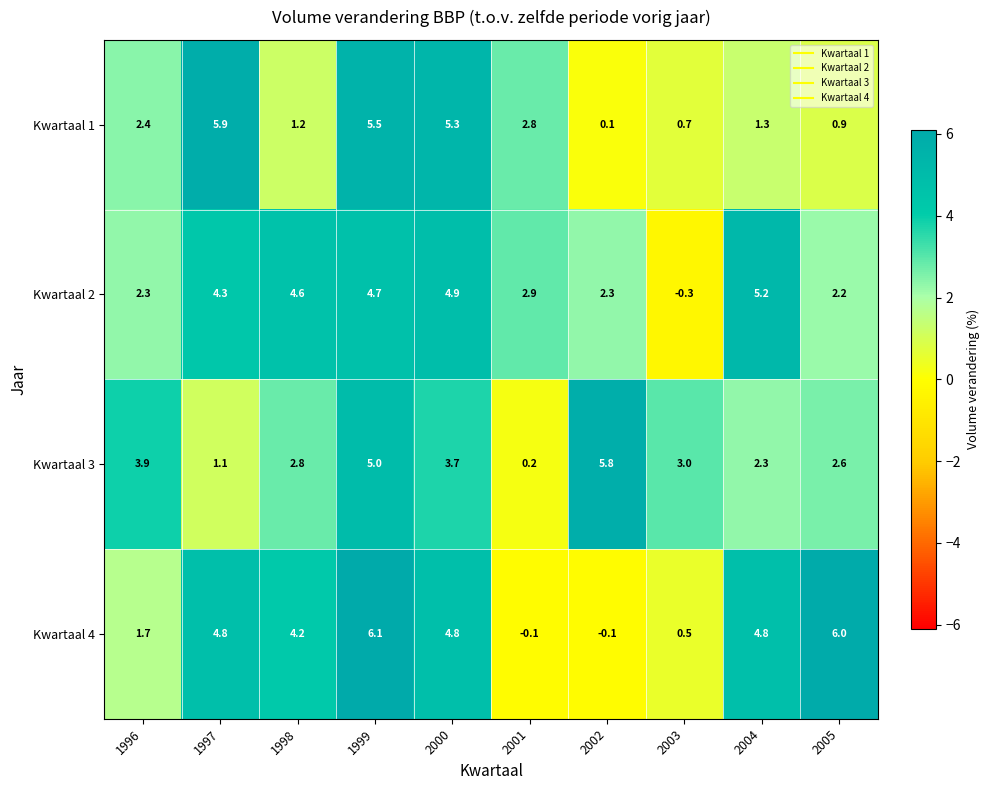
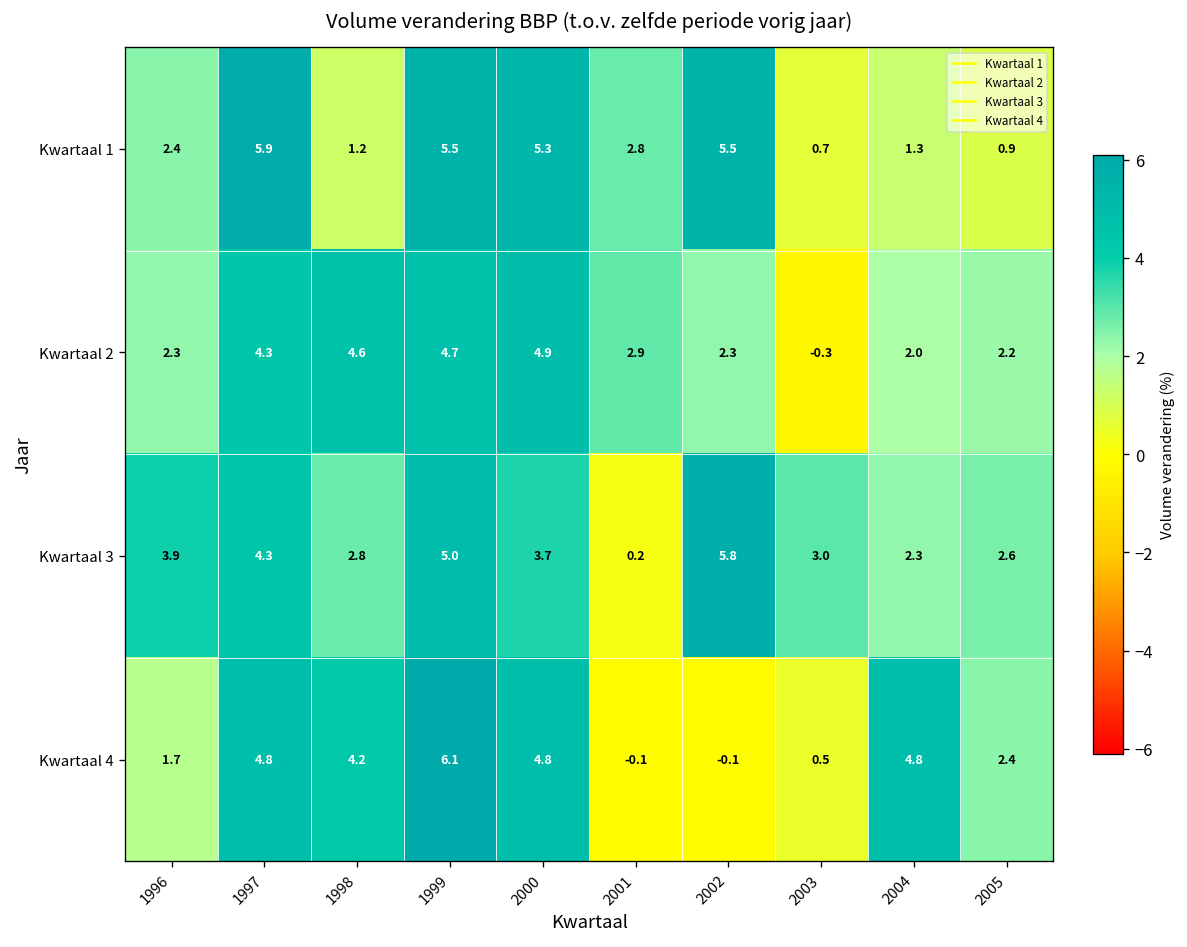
  {
    "Kwartaal 1": {
      "1996": 2.4,
      "1997": 5.9,
      "1998": 1.2,
      "1999": 5.5,
      "2000": 5.3,
      "2001": 2.8,
-     "2002": 0.1,
+     "2002": 5.5,
      "2003": 0.7,
      "2004": 1.3,
      "2005": 0.9
    },
    "Kwartaal 2": {
      "1996": 2.3,
      "1997": 4.3,
      "1998": 4.6,
      "1999": 4.7,
      "2000": 4.9,
      "2001": 2.9,
      "2002": 2.3,
      "2003": -0.3,
-     "2004": 5.2,
+     "2004": 2.0,
      "2005": 2.2
    },
    "Kwartaal 3": {
      "1996": 3.9,
-     "1997": 1.1,
+     "1997": 4.3,
      "1998": 2.8,
      "1999": 5.0,
      "2000": 3.7,
      "2001": 0.2,
      "2002": 5.8,
      "2003": 3.0,
      "2004": 2.3,
      "2005": 2.6
    },
    "Kwartaal 4": {
      "1996": 1.7,
      "1997": 4.8,
      "1998": 4.2,
      "1999": 6.1,
      "2000": 4.8,
      "2001": -0.1,
      "2002": -0.1,
      "2003": 0.5,
      "2004": 4.8,
-     "2005": 6.0
+     "2005": 2.4
    }
  }
